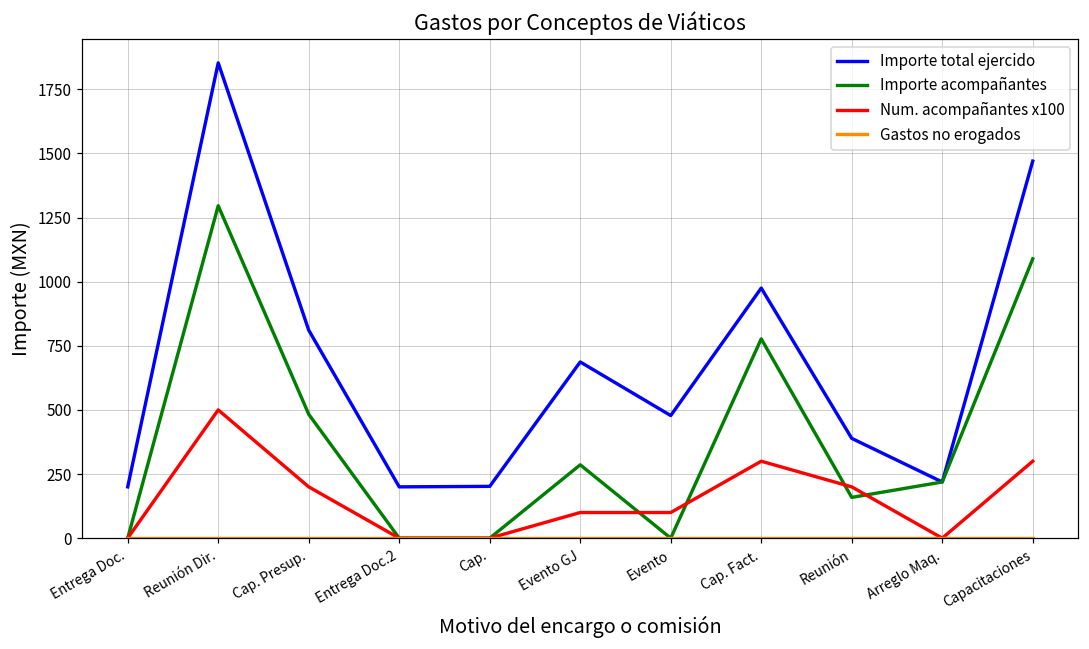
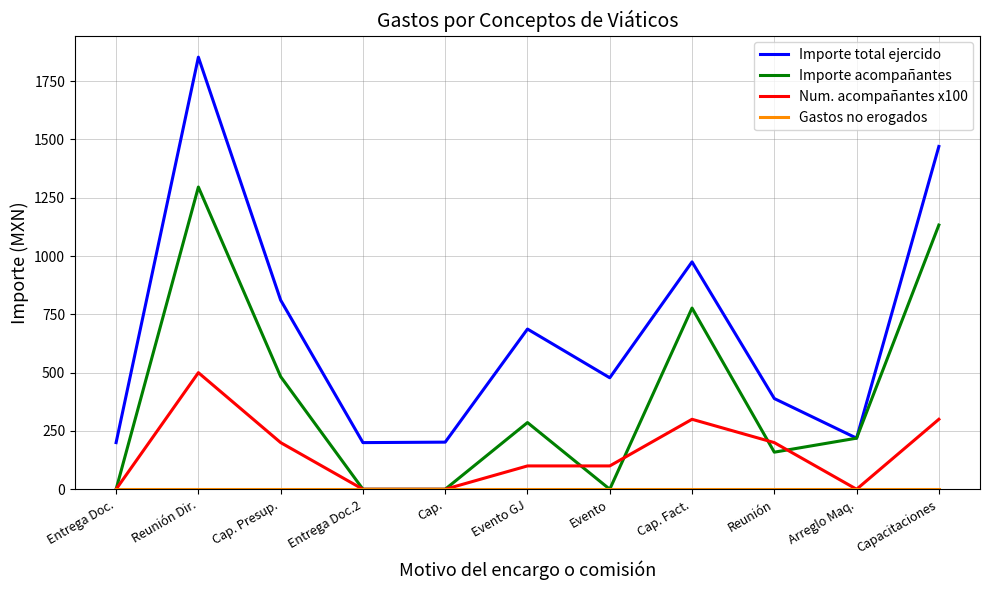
  {
    "Importe total ejercido": {
      "Entrega Doc.": 200,
      "Reunión Dir.": 1850,
      "Cap. Presup.": 810,
      "Entrega Doc.2": 200,
      "Cap.": 200,
      "Evento GJ": 690,
      "Evento": 480,
      "Cap. Fact.": 980,
      "Reunión": 390,
      "Capacitaciones": 1470
    },
    "Importe acompañantes": {
      "Reunión Dir.": 1300,
      "Cap. Presup.": 480,
      "Evento GJ": 290,
      "Cap. Fact.": 780,
      "Reunión": 160,
-     "Capacitaciones": 1090
+     "Capacitaciones": 1130
    },
    "Num. acompañantes x100": {
      "Reunión Dir.": 500,
      "Cap. Presup.": 200,
      "Evento GJ": 100,
      "Evento": 100,
      "Cap. Fact.": 300,
      "Reunión": 200,
      "Capacitaciones": 300
    },
    "Gastos no erogados": {
      "Reunión Dir.": 0,
      "Cap. Presup.": 0,
      "Evento GJ": 0,
      "Cap. Fact.": 0,
      "Reunión": 0,
      "Capacitaciones": 0
    }
  }
